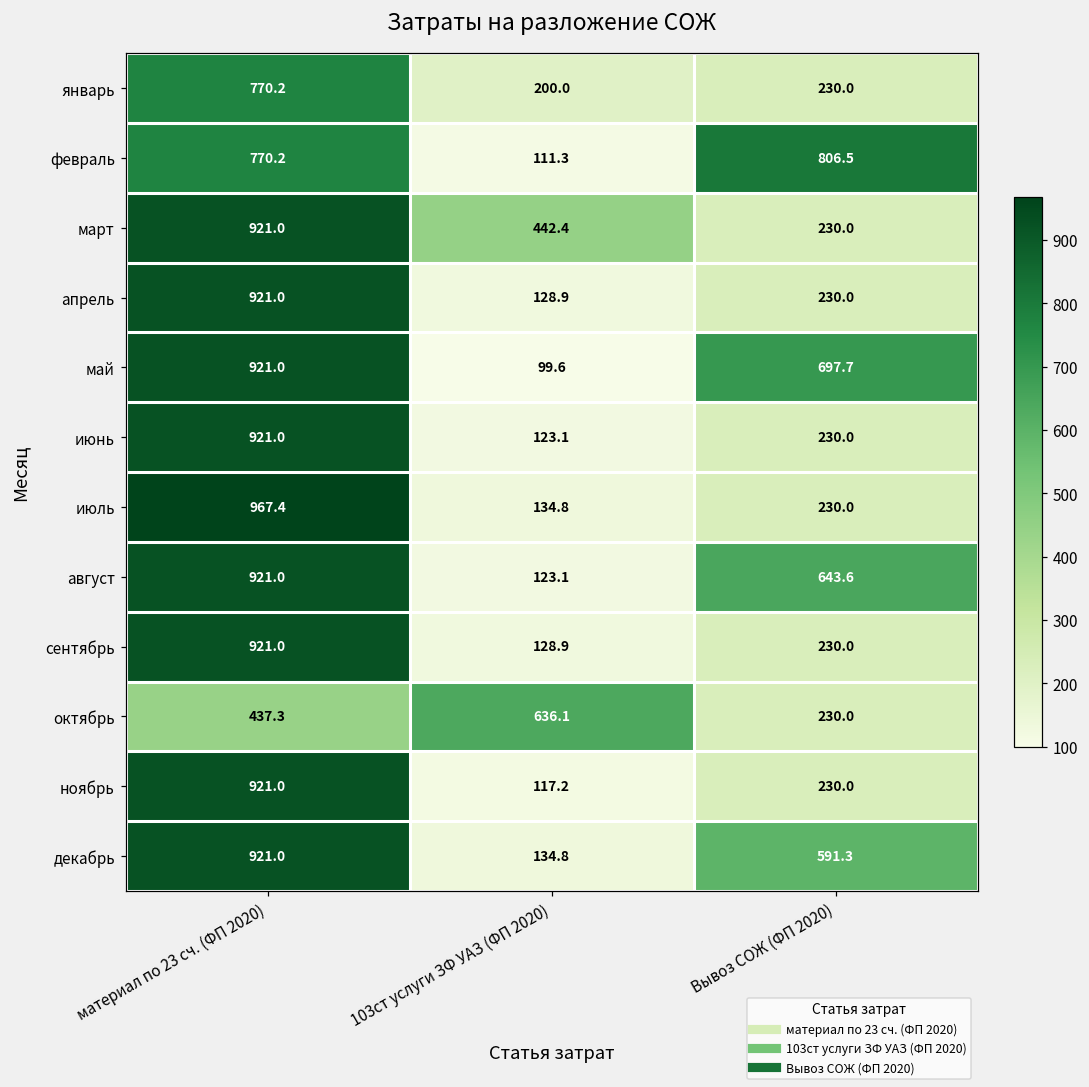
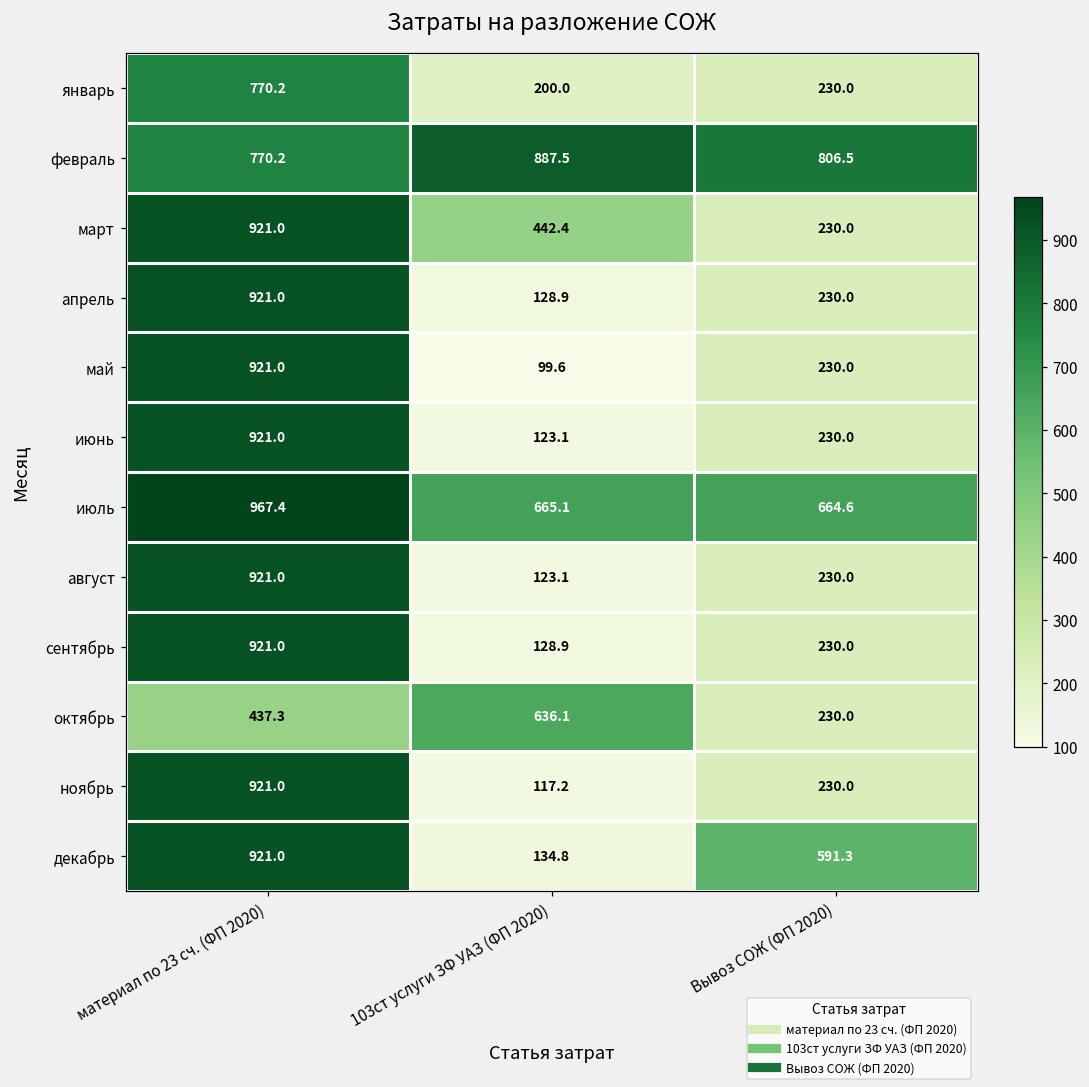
  {
    "январь": {
      "материал по 23 сч. (ФП 2020)": 770.2,
      "103ст услуги ЗФ УАЗ (ФП 2020)": 200.0,
      "Вывоз СОЖ (ФП 2020)": 230.0
    },
    "февраль": {
      "материал по 23 сч. (ФП 2020)": 770.2,
-     "103ст услуги ЗФ УАЗ (ФП 2020)": 111.3,
+     "103ст услуги ЗФ УАЗ (ФП 2020)": 887.5,
      "Вывоз СОЖ (ФП 2020)": 806.5
    },
    "март": {
      "материал по 23 сч. (ФП 2020)": 921.0,
      "103ст услуги ЗФ УАЗ (ФП 2020)": 442.4,
      "Вывоз СОЖ (ФП 2020)": 230.0
    },
    "апрель": {
      "материал по 23 сч. (ФП 2020)": 921.0,
      "103ст услуги ЗФ УАЗ (ФП 2020)": 128.9,
      "Вывоз СОЖ (ФП 2020)": 230.0
    },
    "май": {
      "материал по 23 сч. (ФП 2020)": 921.0,
      "103ст услуги ЗФ УАЗ (ФП 2020)": 99.6,
-     "Вывоз СОЖ (ФП 2020)": 697.7
+     "Вывоз СОЖ (ФП 2020)": 230.0
    },
    "июнь": {
      "материал по 23 сч. (ФП 2020)": 921.0,
      "103ст услуги ЗФ УАЗ (ФП 2020)": 123.1,
      "Вывоз СОЖ (ФП 2020)": 230.0
    },
    "июль": {
      "материал по 23 сч. (ФП 2020)": 967.4,
-     "103ст услуги ЗФ УАЗ (ФП 2020)": 134.8,
-     "Вывоз СОЖ (ФП 2020)": 230.0
+     "103ст услуги ЗФ УАЗ (ФП 2020)": 665.1,
+     "Вывоз СОЖ (ФП 2020)": 664.6
    },
    "август": {
      "материал по 23 сч. (ФП 2020)": 921.0,
      "103ст услуги ЗФ УАЗ (ФП 2020)": 123.1,
-     "Вывоз СОЖ (ФП 2020)": 643.6
+     "Вывоз СОЖ (ФП 2020)": 230.0
    },
    "сентябрь": {
      "материал по 23 сч. (ФП 2020)": 921.0,
      "103ст услуги ЗФ УАЗ (ФП 2020)": 128.9,
      "Вывоз СОЖ (ФП 2020)": 230.0
    },
    "октябрь": {
      "материал по 23 сч. (ФП 2020)": 437.3,
      "103ст услуги ЗФ УАЗ (ФП 2020)": 636.1,
      "Вывоз СОЖ (ФП 2020)": 230.0
    },
    "ноябрь": {
      "материал по 23 сч. (ФП 2020)": 921.0,
      "103ст услуги ЗФ УАЗ (ФП 2020)": 117.2,
      "Вывоз СОЖ (ФП 2020)": 230.0
    },
    "декабрь": {
      "материал по 23 сч. (ФП 2020)": 921.0,
      "103ст услуги ЗФ УАЗ (ФП 2020)": 134.8,
      "Вывоз СОЖ (ФП 2020)": 591.3
    }
  }
